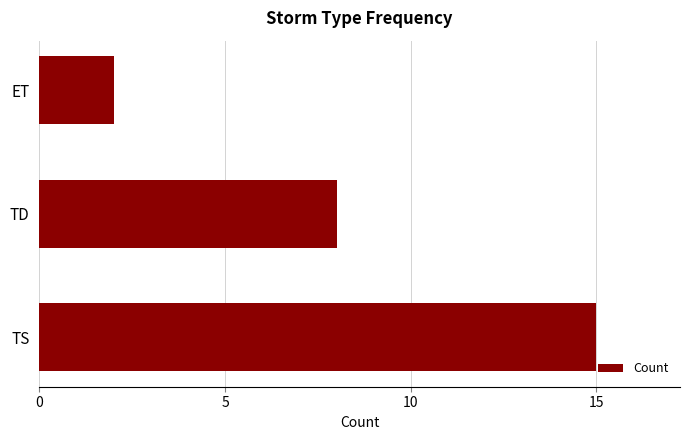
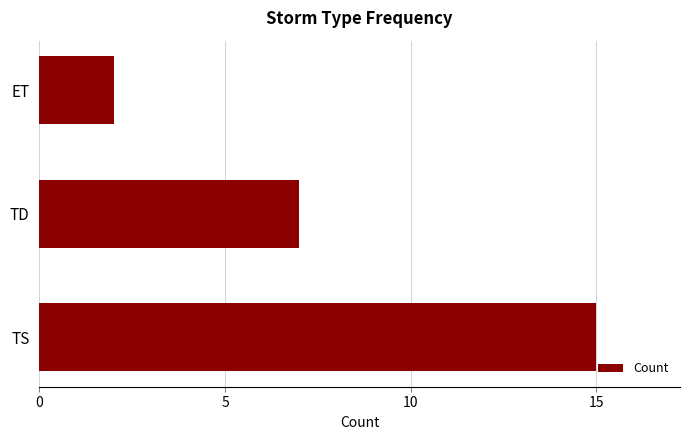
  {
    "ET": 2,
-   "TD": 8,
+   "TD": 7,
    "TS": 15
  }
